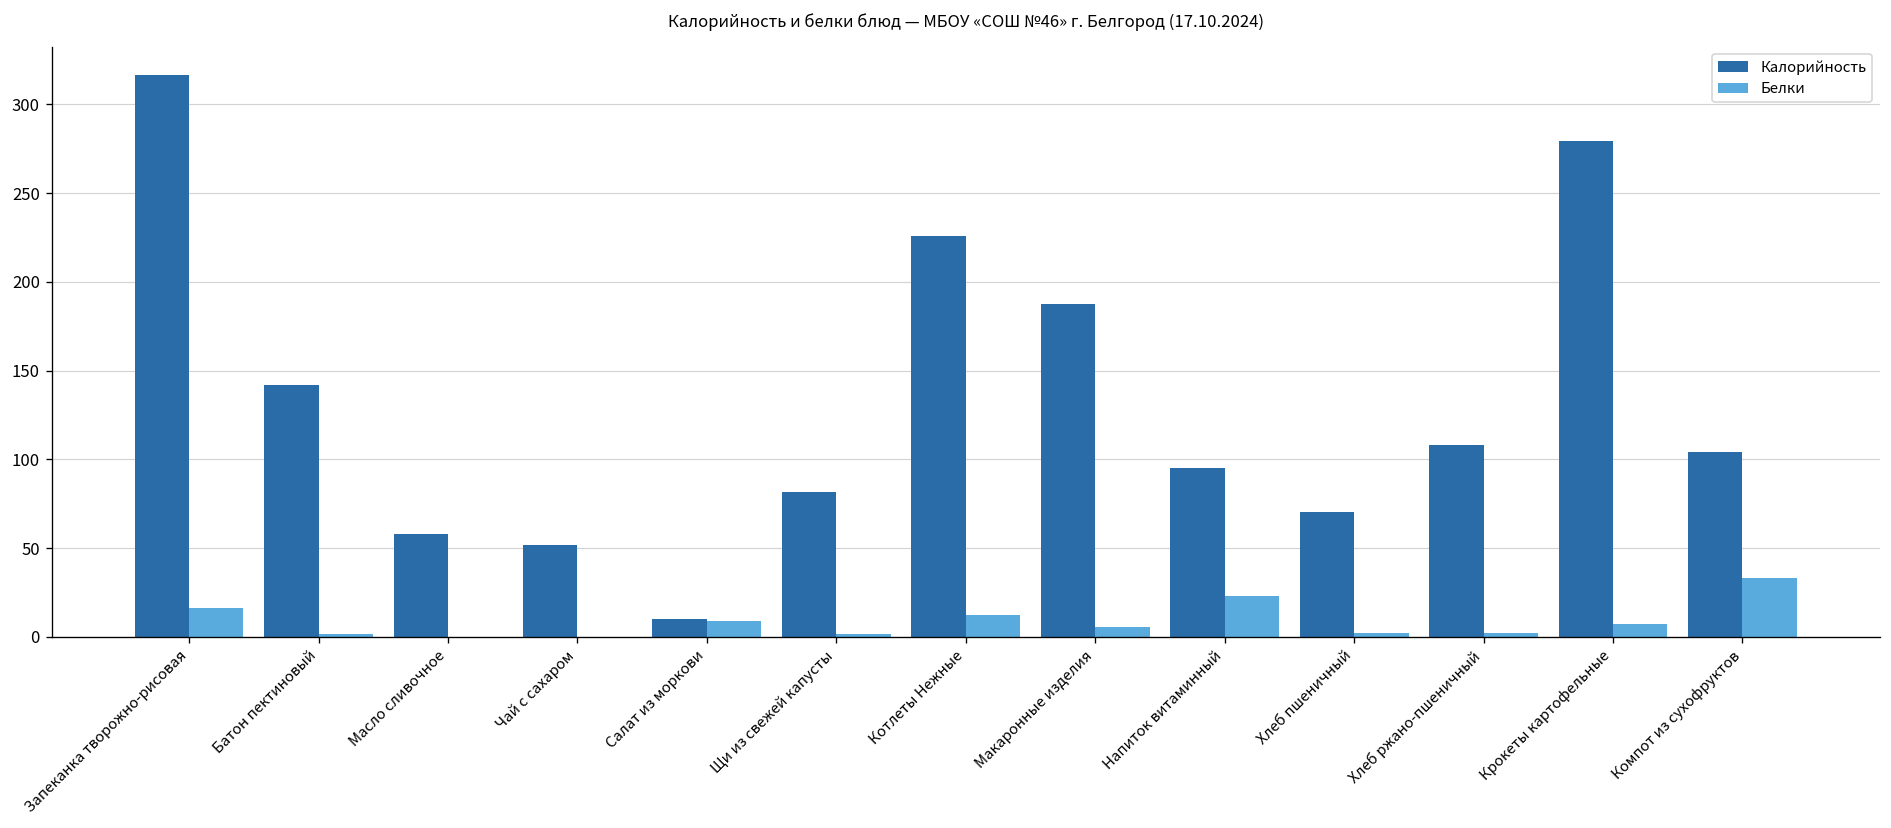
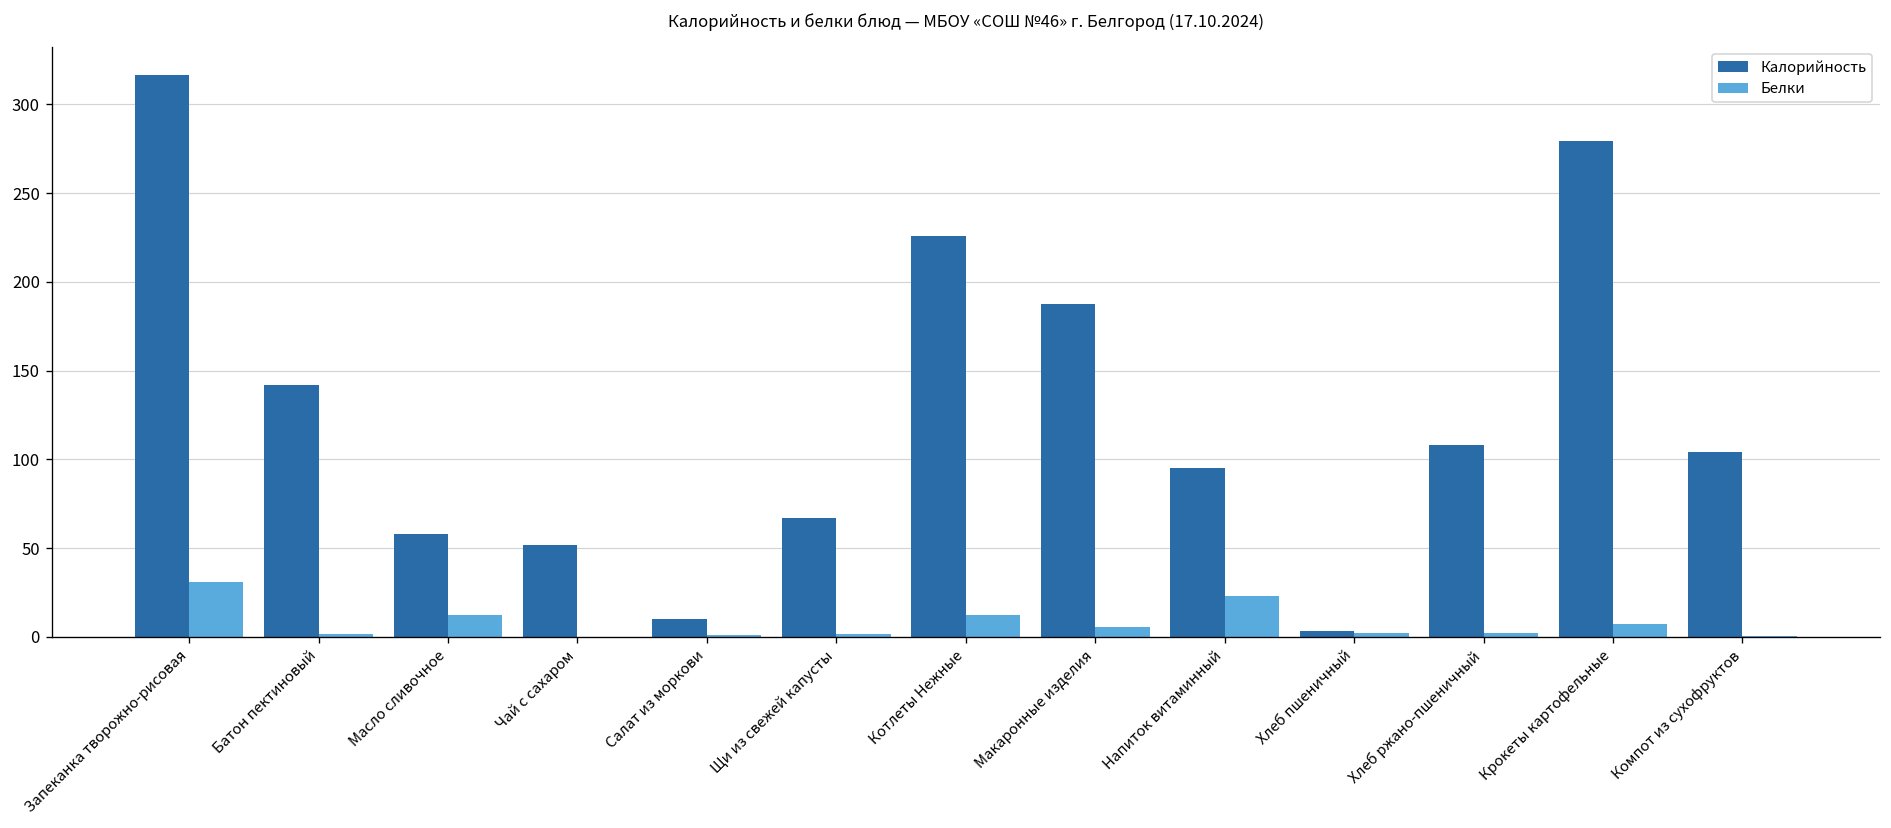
  {
    "Калорийность": {
      "Запеканка творожно-рисовая": 317,
      "Батон пектиновый": 142,
      "Масло сливочное": 58,
      "Чай с сахаром": 52,
      "Салат из моркови": 10,
-     "Щи из свежей капусты": 81,
+     "Щи из свежей капусты": 67,
      "Котлеты Нежные": 226,
      "Макаронные изделия": 188,
      "Напиток витаминный": 95,
-     "Хлеб пшеничный": 70,
+     "Хлеб пшеничный": 4,
      "Хлеб ржано-пшеничный": 108,
      "Крокеты картофельные": 280,
      "Компот из сухофруктов": 104
    },
    "Белки": {
-     "Запеканка творожно-рисовая": 16,
-     "Масло сливочное": 0,
-     "Салат из моркови": 9,
+     "Запеканка творожно-рисовая": 31,
+     "Масло сливочное": 12,
+     "Салат из моркови": 1,
      "Котлеты Нежные": 12,
      "Макаронные изделия": 5,
      "Напиток витаминный": 23,
      "Хлеб пшеничный": 2,
      "Хлеб ржано-пшеничный": 2,
      "Крокеты картофельные": 7,
-     "Компот из сухофруктов": 33
+     "Компот из сухофруктов": 0
    }
  }
